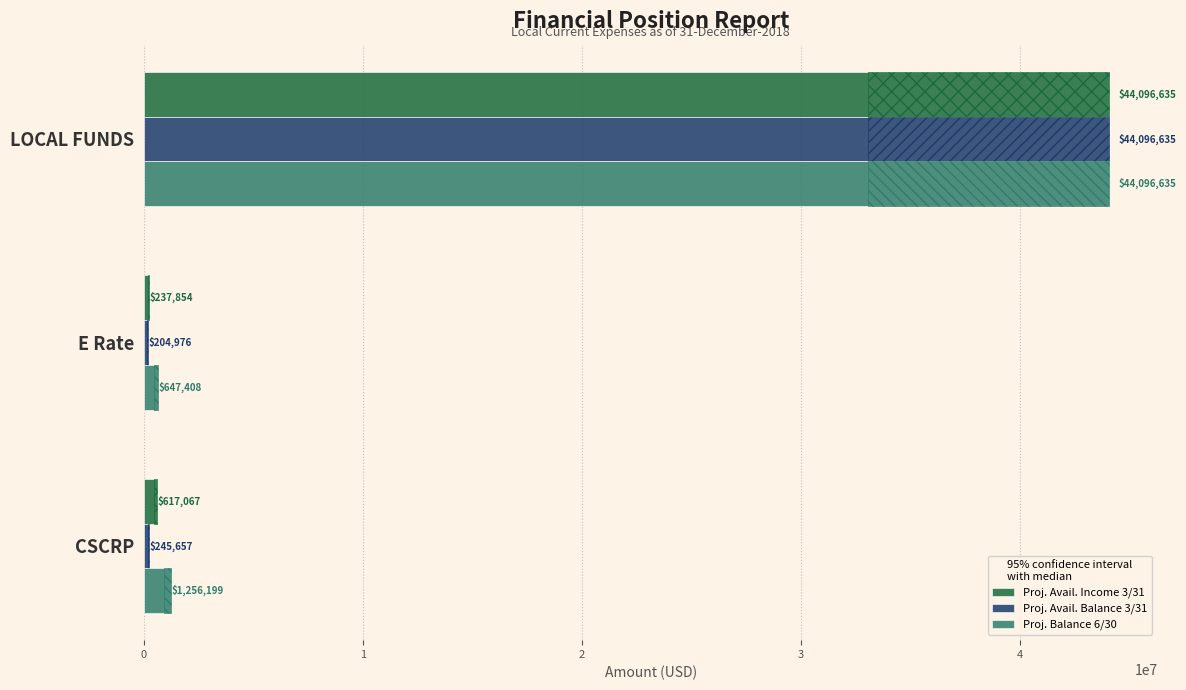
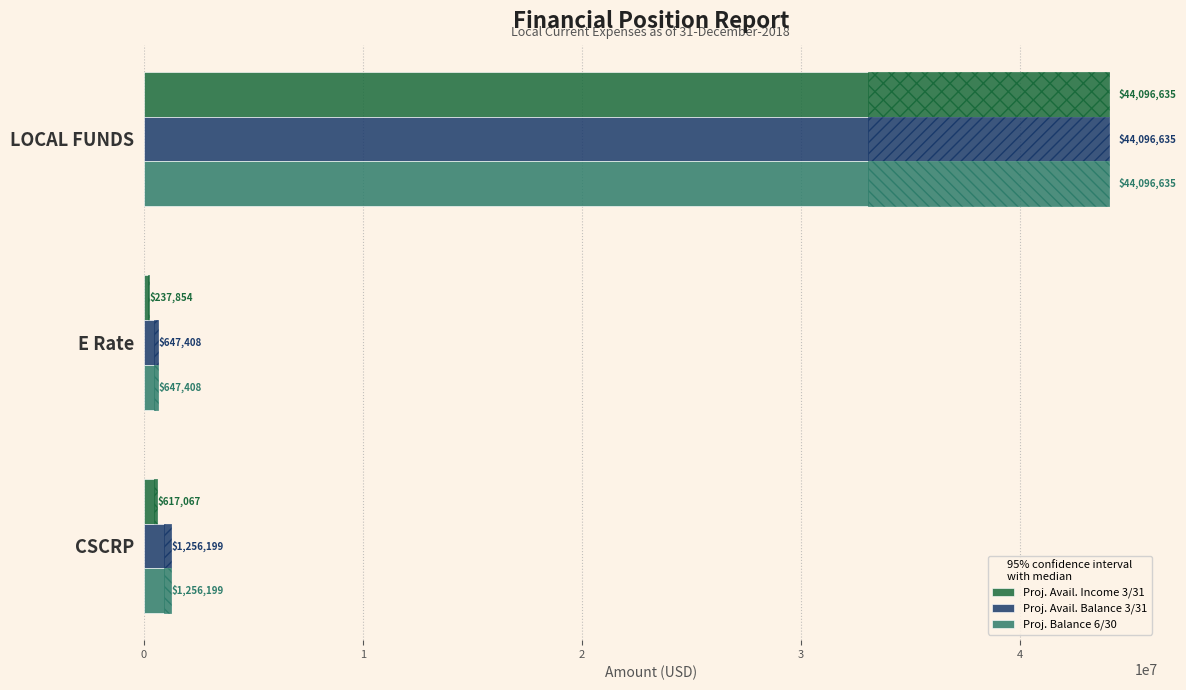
  {
    "Proj. Avail. Balance 3/31": {
      "LOCAL FUNDS": "$44,096,635",
-     "E Rate": "$204,976",
-     "CSCRP": "$245,657"
+     "E Rate": "$647,408",
+     "CSCRP": "$1,256,199"
    }
  }
